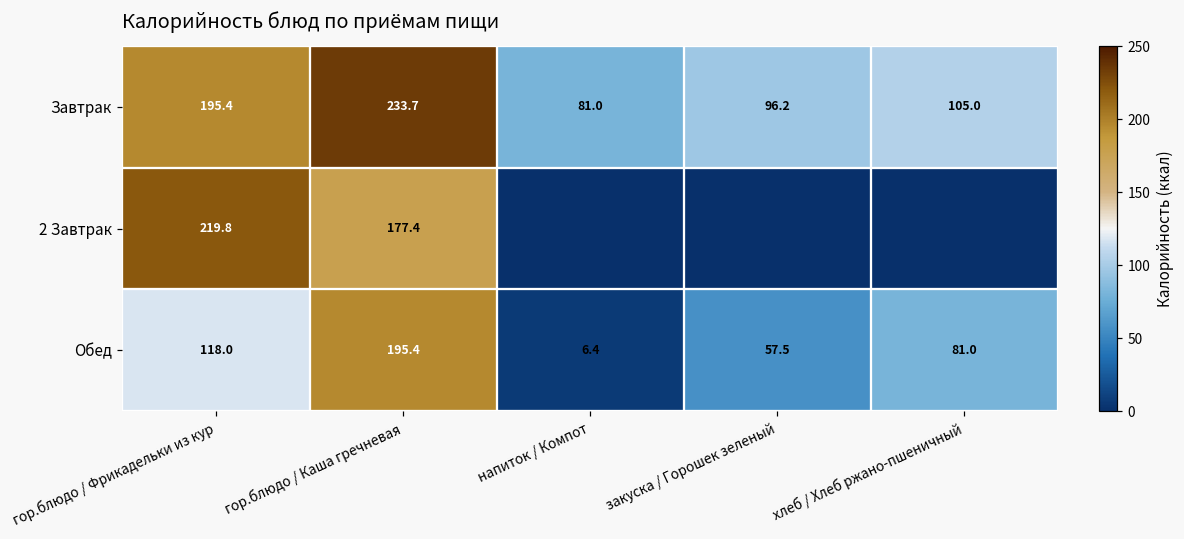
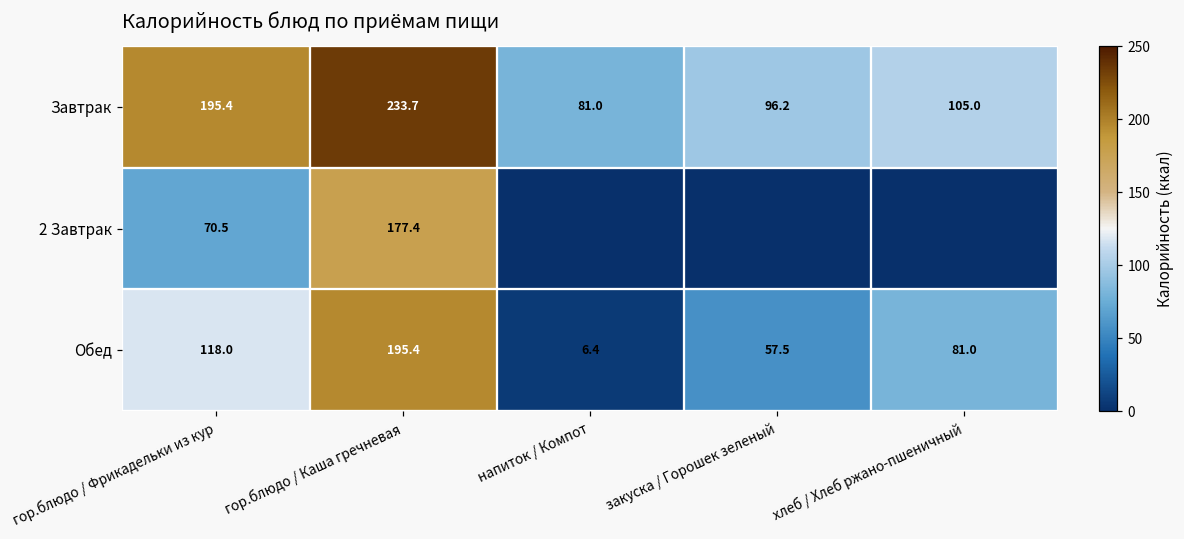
  {
    "Завтрак": {
      "гор.блюдо / Фрикадельки из кур": 195.4,
      "гор.блюдо / Каша гречневая": 233.7,
      "напиток / Компот": 81.0,
      "закуска / Горошек зеленый": 96.2,
      "хлеб / Хлеб ржано-пшеничный": 105.0
    },
    "2 Завтрак": {
-     "гор.блюдо / Фрикадельки из кур": 219.8,
+     "гор.блюдо / Фрикадельки из кур": 70.5,
      "гор.блюдо / Каша гречневая": 177.4
    },
    "Обед": {
      "гор.блюдо / Фрикадельки из кур": 118.0,
      "гор.блюдо / Каша гречневая": 195.4,
      "напиток / Компот": 6.4,
      "закуска / Горошек зеленый": 57.5,
      "хлеб / Хлеб ржано-пшеничный": 81.0
    }
  }
